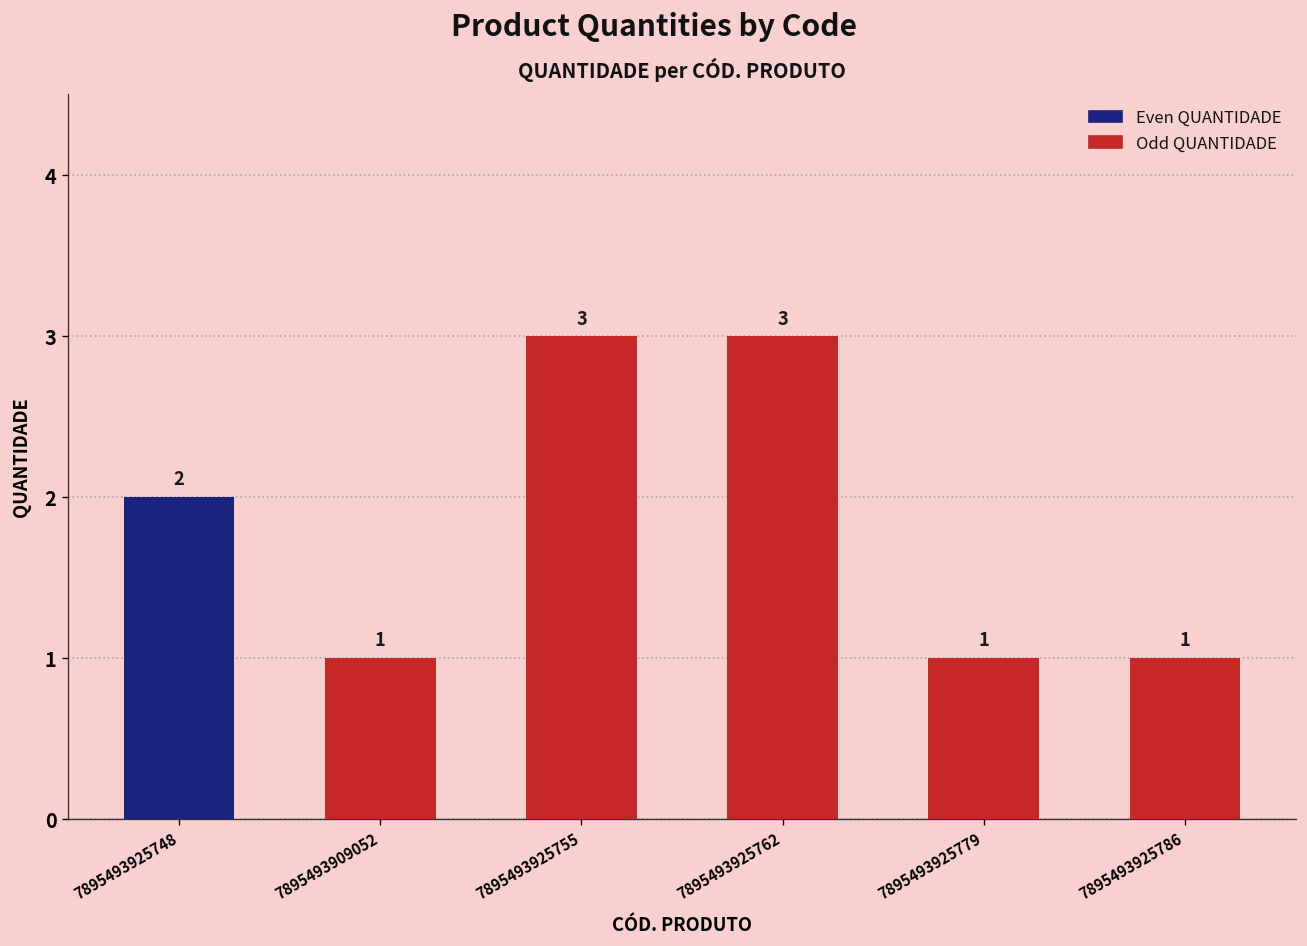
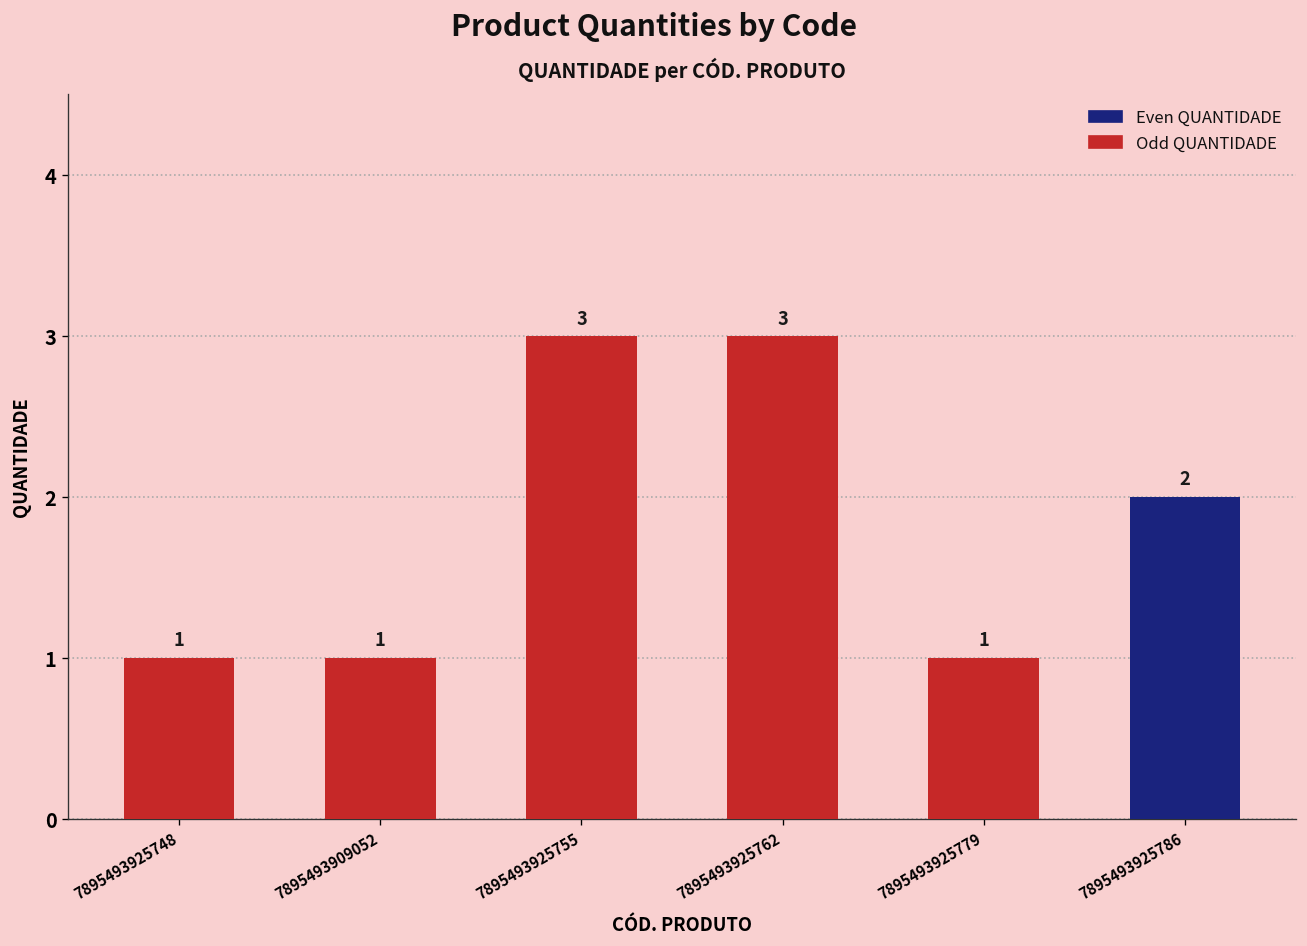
  {
-   "7895493925748": 2,
+   "7895493925748": 1,
    "7895493909052": 1,
    "7895493925755": 3,
    "7895493925762": 3,
    "7895493925779": 1,
-   "7895493925786": 1
+   "7895493925786": 2
  }
